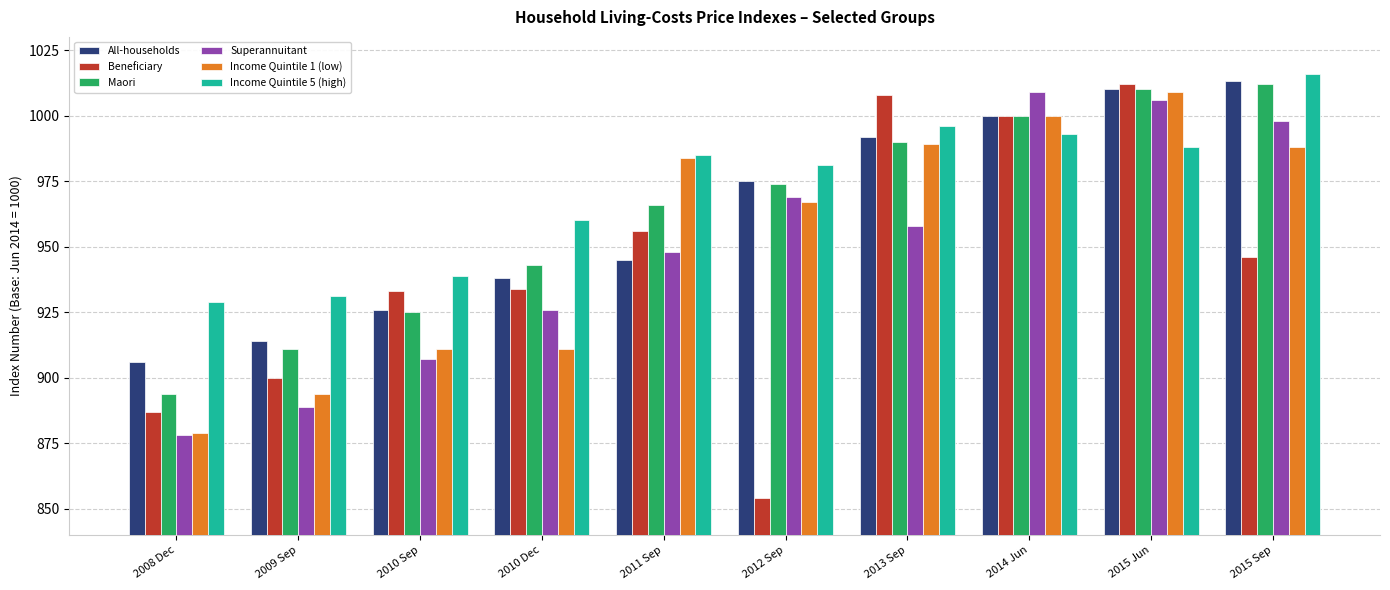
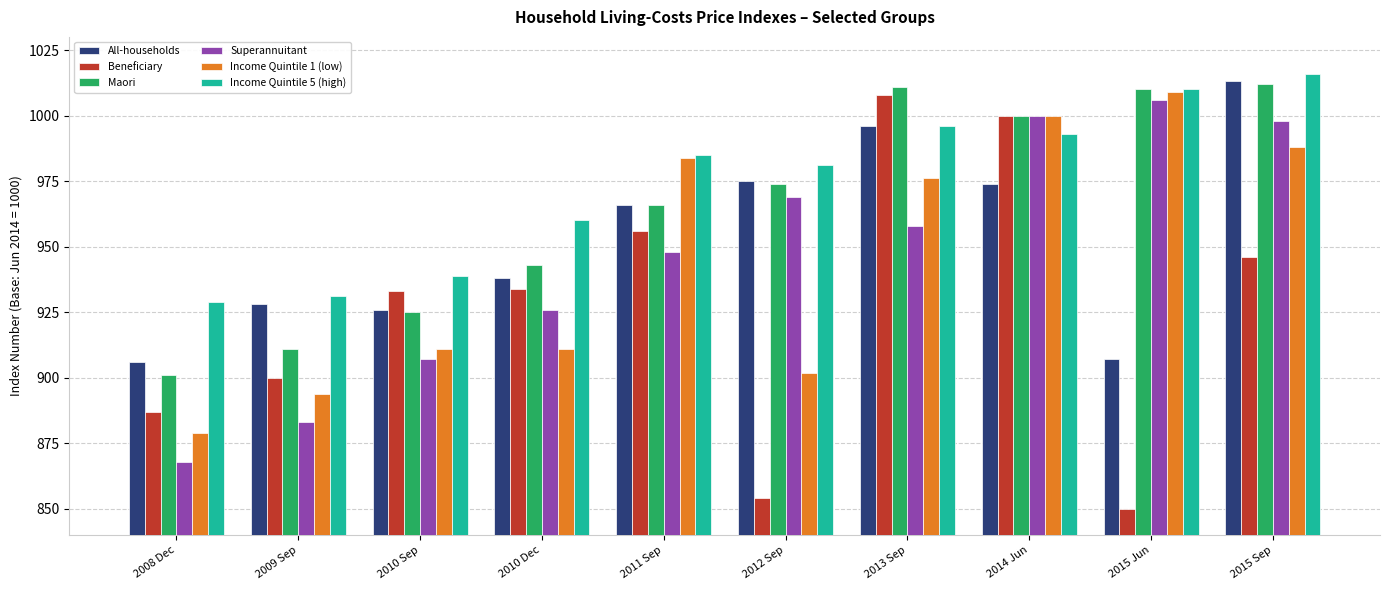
  {
    "All-households": {
      "2008 Dec": 906,
-     "2009 Sep": 914,
+     "2009 Sep": 928,
      "2010 Sep": 926,
      "2010 Dec": 938,
-     "2011 Sep": 945,
+     "2011 Sep": 966,
      "2012 Sep": 975,
-     "2013 Sep": 992,
-     "2014 Jun": 1000,
-     "2015 Jun": 1010,
+     "2013 Sep": 996,
+     "2014 Jun": 974,
+     "2015 Jun": 907,
      "2015 Sep": 1013
    },
    "Beneficiary": {
      "2008 Dec": 887,
      "2009 Sep": 900,
      "2010 Sep": 933,
      "2010 Dec": 934,
      "2011 Sep": 956,
      "2012 Sep": 854,
      "2013 Sep": 1008,
      "2014 Jun": 1000,
-     "2015 Jun": 1012,
+     "2015 Jun": 850,
      "2015 Sep": 946
    },
    "Maori": {
-     "2008 Dec": 894,
+     "2008 Dec": 901,
      "2009 Sep": 911,
      "2010 Sep": 925,
      "2010 Dec": 943,
      "2011 Sep": 966,
      "2012 Sep": 974,
-     "2013 Sep": 990,
+     "2013 Sep": 1011,
      "2014 Jun": 1000,
      "2015 Jun": 1010,
      "2015 Sep": 1012
    },
    "Superannuitant": {
-     "2008 Dec": 878,
-     "2009 Sep": 889,
+     "2008 Dec": 868,
+     "2009 Sep": 883,
      "2010 Sep": 907,
      "2010 Dec": 926,
      "2011 Sep": 948,
      "2012 Sep": 969,
      "2013 Sep": 958,
-     "2014 Jun": 1009,
+     "2014 Jun": 1000,
      "2015 Jun": 1006,
      "2015 Sep": 998
    },
    "Income Quintile 1 (low)": {
      "2008 Dec": 879,
      "2009 Sep": 894,
      "2010 Sep": 911,
      "2010 Dec": 911,
      "2011 Sep": 984,
-     "2012 Sep": 967,
-     "2013 Sep": 989,
+     "2012 Sep": 902,
+     "2013 Sep": 976,
      "2014 Jun": 1000,
      "2015 Jun": 1009,
      "2015 Sep": 988
    },
    "Income Quintile 5 (high)": {
      "2008 Dec": 929,
      "2009 Sep": 931,
      "2010 Sep": 939,
      "2010 Dec": 960,
      "2011 Sep": 985,
      "2012 Sep": 981,
      "2013 Sep": 996,
      "2014 Jun": 993,
-     "2015 Jun": 988,
+     "2015 Jun": 1010,
      "2015 Sep": 1016
    }
  }
